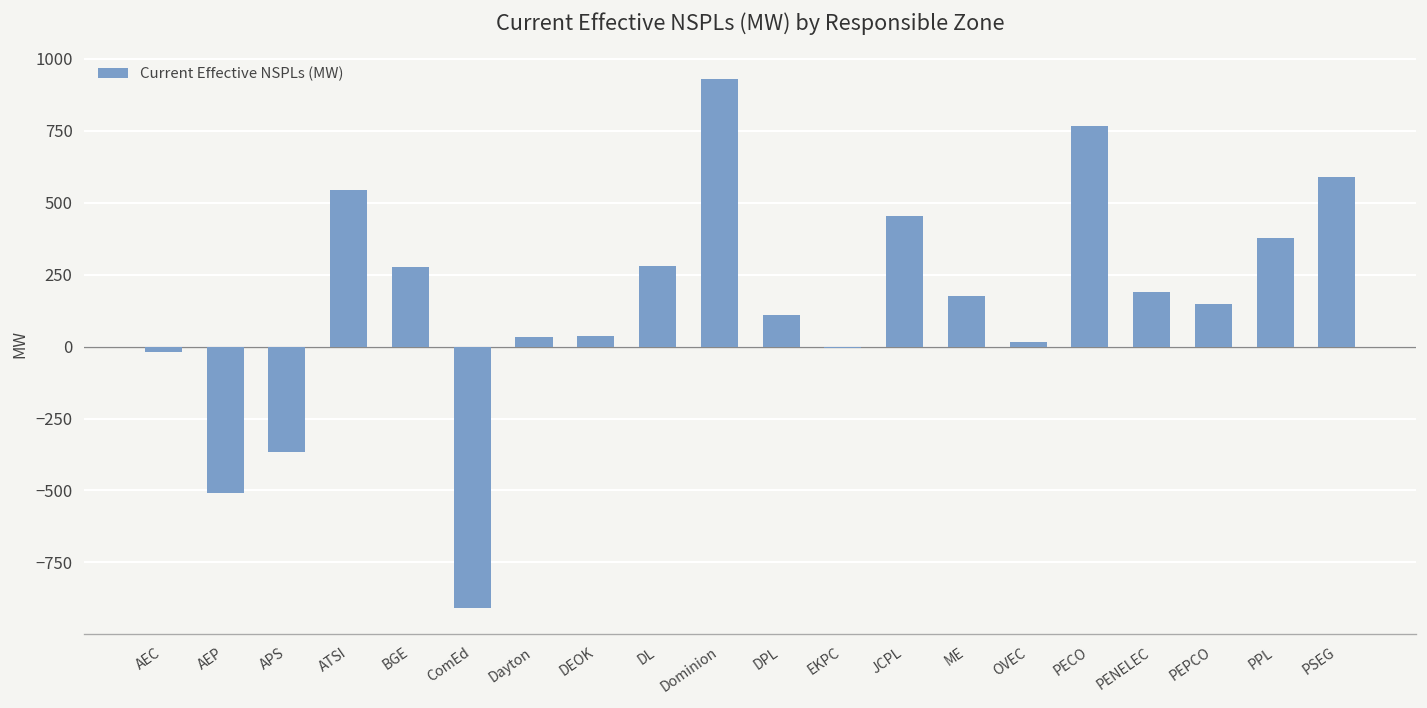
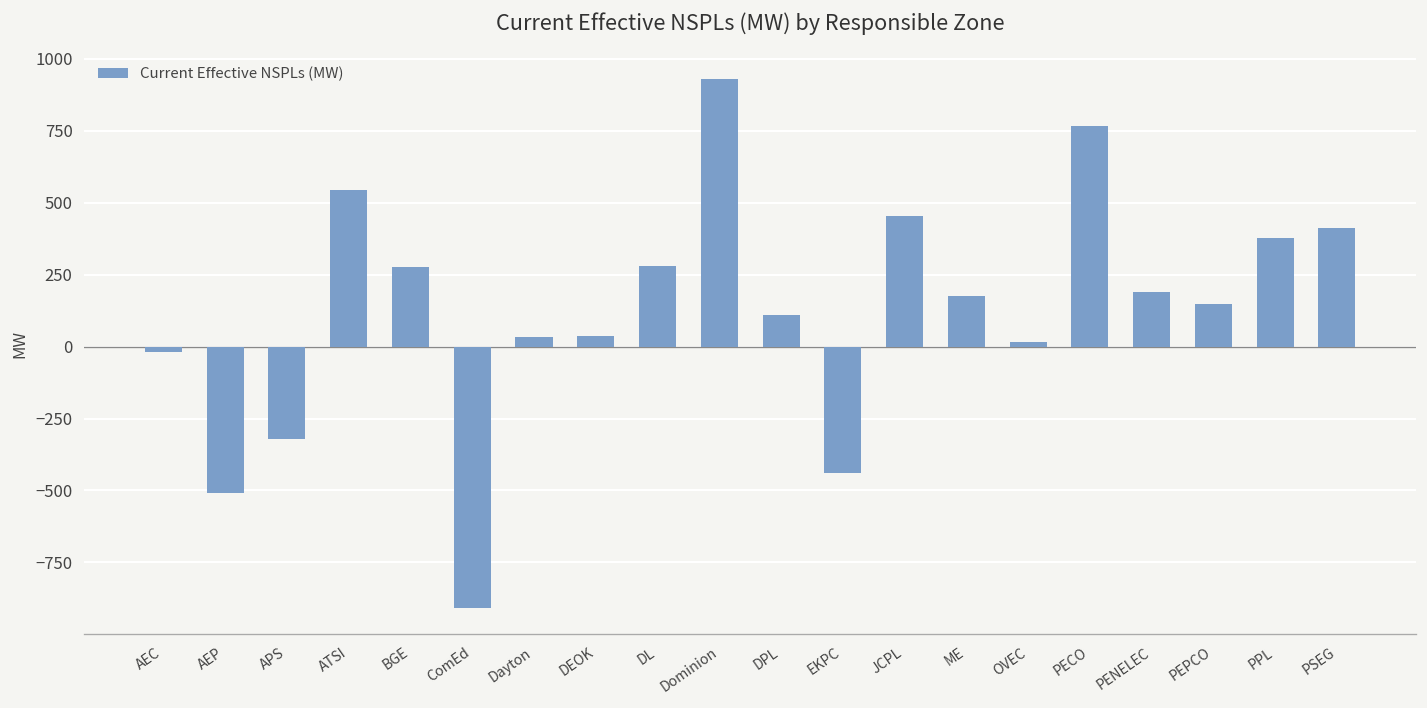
  {
    "AEC": -20,
    "AEP": -510,
-   "APS": -370,
+   "APS": -320,
    "ATSI": 550,
    "BGE": 280,
    "ComEd": -910,
    "Dayton": 30,
    "DEOK": 40,
    "DL": 280,
    "Dominion": 930,
    "DPL": 110,
-   "EKPC": -10,
+   "EKPC": -440,
    "JCPL": 450,
    "ME": 180,
    "OVEC": 20,
    "PECO": 770,
    "PENELEC": 190,
    "PEPCO": 150,
    "PPL": 380,
-   "PSEG": 590
+   "PSEG": 410
  }
